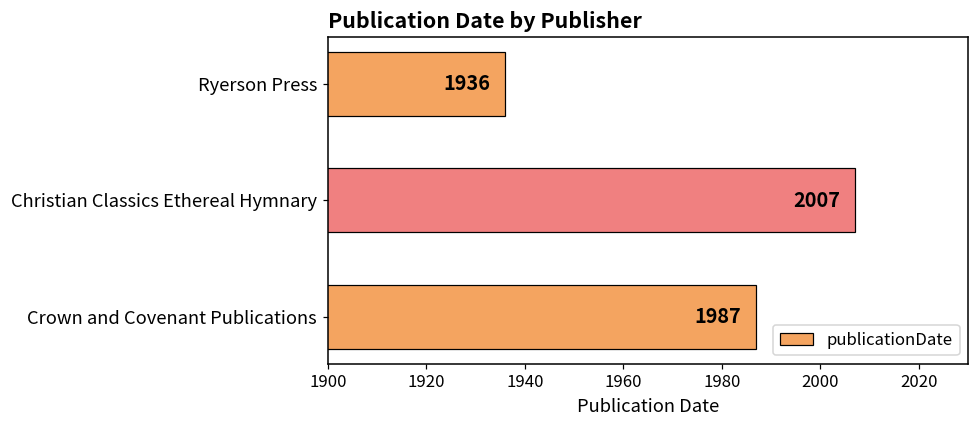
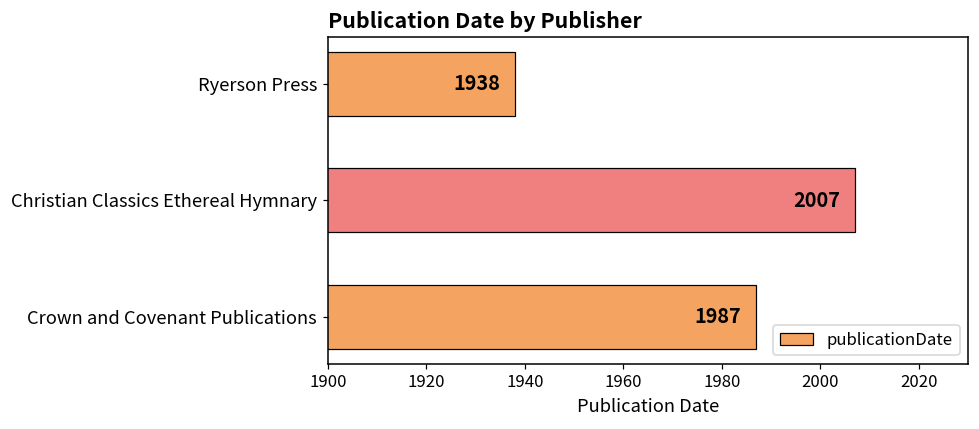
  {
-   "Ryerson Press": 1936,
+   "Ryerson Press": 1938,
    "Christian Classics Ethereal Hymnary": 2007,
    "Crown and Covenant Publications": 1987
  }
